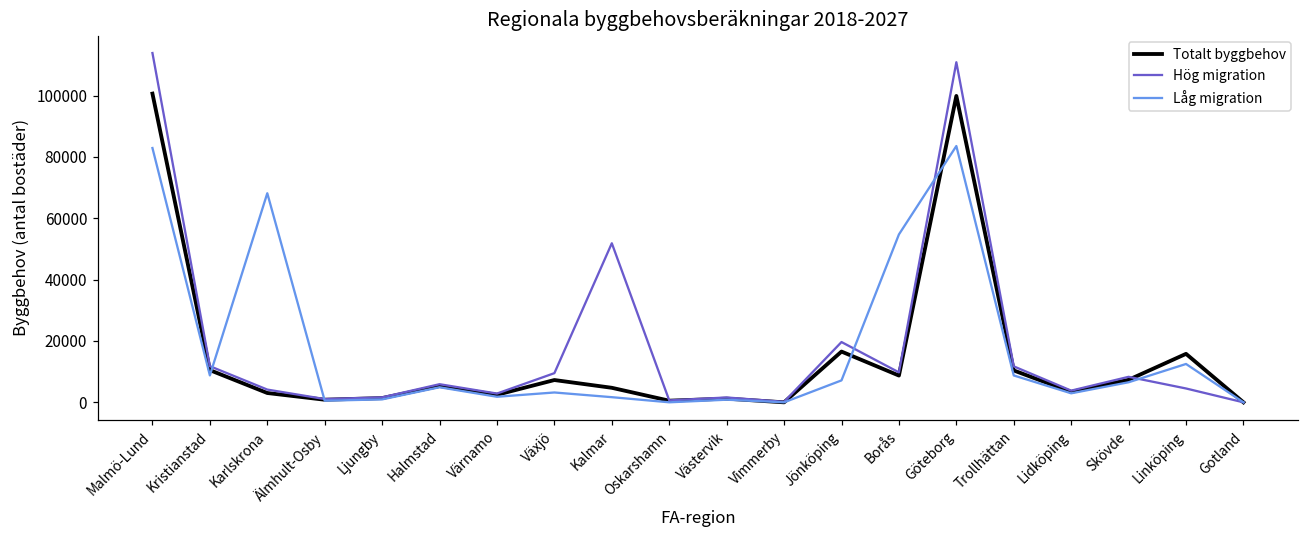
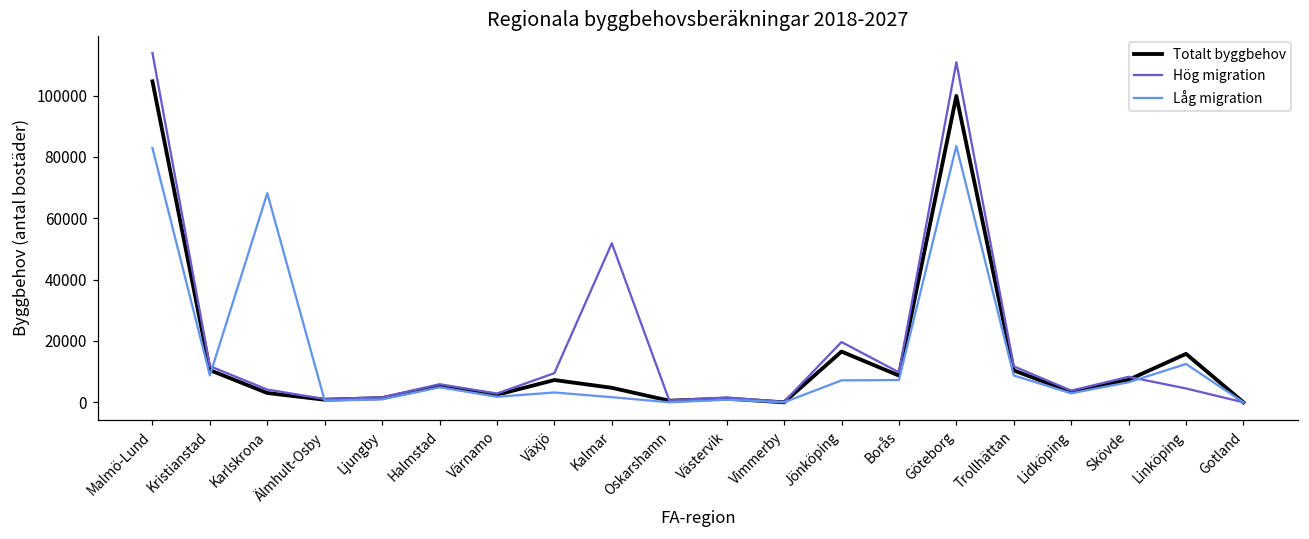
  {
    "Totalt byggbehov": {
-     "Malmö-Lund": 101000,
+     "Malmö-Lund": 105000,
      "Kristianstad": 11000,
      "Karlskrona": 3000,
      "Växjö": 7000,
      "Kalmar": 5000,
      "Jönköping": 17000,
      "Borås": 9000,
      "Göteborg": 100000,
      "Trollhättan": 10000,
      "Linköping": 16000
    },
    "Hög migration": {
      "Malmö-Lund": 114000,
      "Kristianstad": 12000,
      "Karlskrona": 4000,
      "Växjö": 10000,
      "Kalmar": 52000,
      "Jönköping": 20000,
      "Borås": 10000,
      "Göteborg": 111000,
      "Trollhättan": 12000,
      "Skövde": 8000,
      "Linköping": 5000
    },
    "Låg migration": {
      "Malmö-Lund": 83000,
      "Kristianstad": 9000,
      "Karlskrona": 68000,
      "Växjö": 3000,
      "Kalmar": 2000,
      "Jönköping": 7000,
-     "Borås": 55000,
+     "Borås": 7000,
      "Göteborg": 84000,
      "Trollhättan": 9000,
      "Linköping": 13000
    }
  }
